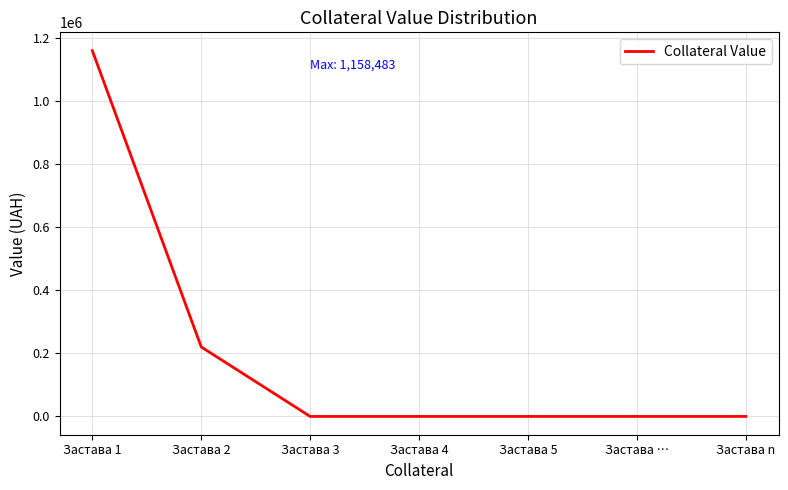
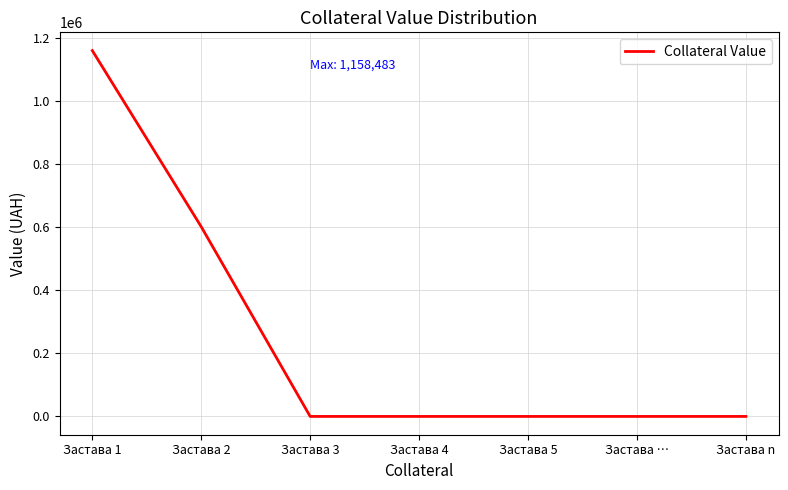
  {
    "Застава 1": 1160000,
-   "Застава 2": 220000,
+   "Застава 2": 600000,
    "Застава 3": 0,
    "Застава 4": 0,
    "Застава 5": 0,
    "Застава …": 0,
    "Застава n": 0
  }
